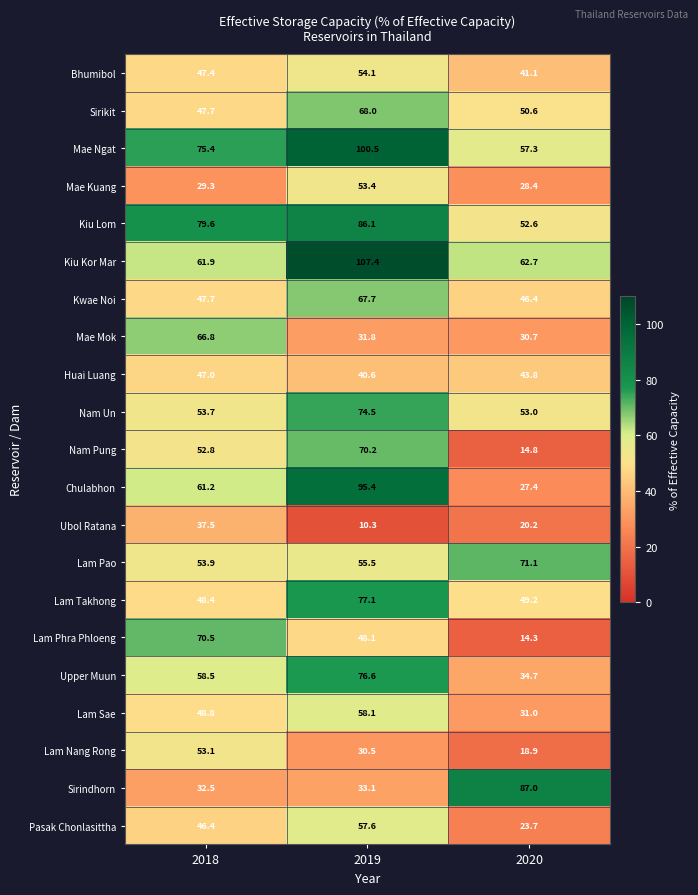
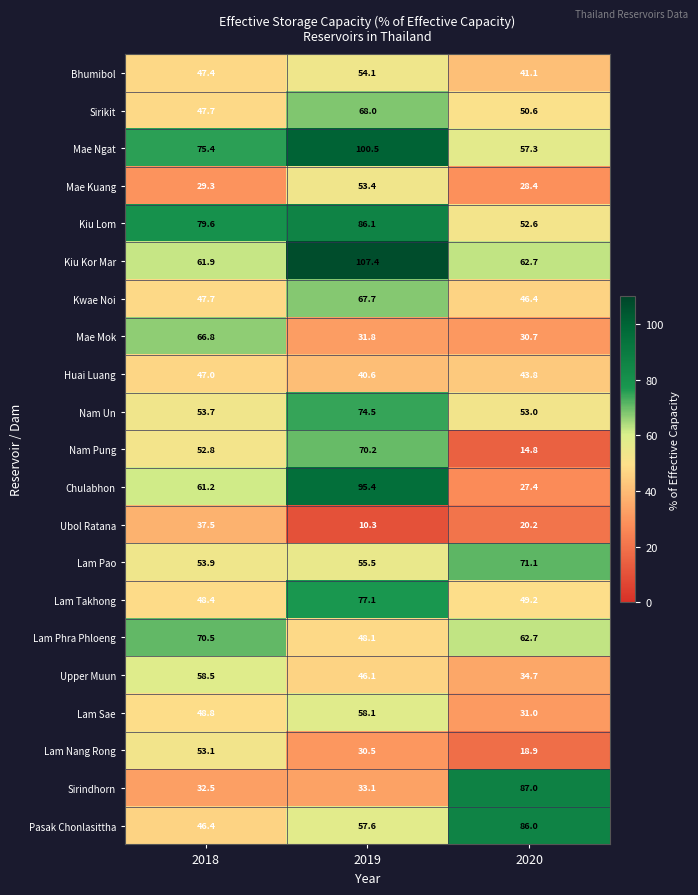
  {
    "Bhumibol": {
      "2018": 47.4,
      "2019": 54.1,
      "2020": 41.1
    },
    "Sirikit": {
      "2018": 47.7,
      "2019": 68.0,
      "2020": 50.6
    },
    "Mae Ngat": {
      "2018": 75.4,
      "2019": 100.5,
      "2020": 57.3
    },
    "Mae Kuang": {
      "2018": 29.3,
      "2019": 53.4,
      "2020": 28.4
    },
    "Kiu Lom": {
      "2018": 79.6,
      "2019": 86.1,
      "2020": 52.6
    },
    "Kiu Kor Mar": {
      "2018": 61.9,
      "2019": 107.4,
      "2020": 62.7
    },
    "Kwae Noi": {
      "2018": 47.7,
      "2019": 67.7,
      "2020": 46.4
    },
    "Mae Mok": {
      "2018": 66.8,
      "2019": 31.8,
      "2020": 30.7
    },
    "Huai Luang": {
      "2018": 47.0,
      "2019": 40.6,
      "2020": 43.8
    },
    "Nam Un": {
      "2018": 53.7,
      "2019": 74.5,
      "2020": 53.0
    },
    "Nam Pung": {
      "2018": 52.8,
      "2019": 70.2,
      "2020": 14.8
    },
    "Chulabhon": {
      "2018": 61.2,
      "2019": 95.4,
      "2020": 27.4
    },
    "Ubol Ratana": {
      "2018": 37.5,
      "2019": 10.3,
      "2020": 20.2
    },
    "Lam Pao": {
      "2018": 53.9,
      "2019": 55.5,
      "2020": 71.1
    },
    "Lam Takhong": {
      "2018": 48.4,
      "2019": 77.1,
      "2020": 49.2
    },
    "Lam Phra Phloeng": {
      "2018": 70.5,
      "2019": 48.1,
-     "2020": 14.3
+     "2020": 62.7
    },
    "Upper Muun": {
      "2018": 58.5,
-     "2019": 76.6,
+     "2019": 46.1,
      "2020": 34.7
    },
    "Lam Sae": {
      "2018": 48.8,
      "2019": 58.1,
      "2020": 31.0
    },
    "Lam Nang Rong": {
      "2018": 53.1,
      "2019": 30.5,
      "2020": 18.9
    },
    "Sirindhorn": {
      "2018": 32.5,
      "2019": 33.1,
      "2020": 87.0
    },
    "Pasak Chonlasittha": {
      "2018": 46.4,
      "2019": 57.6,
-     "2020": 23.7
+     "2020": 86.0
    }
  }
